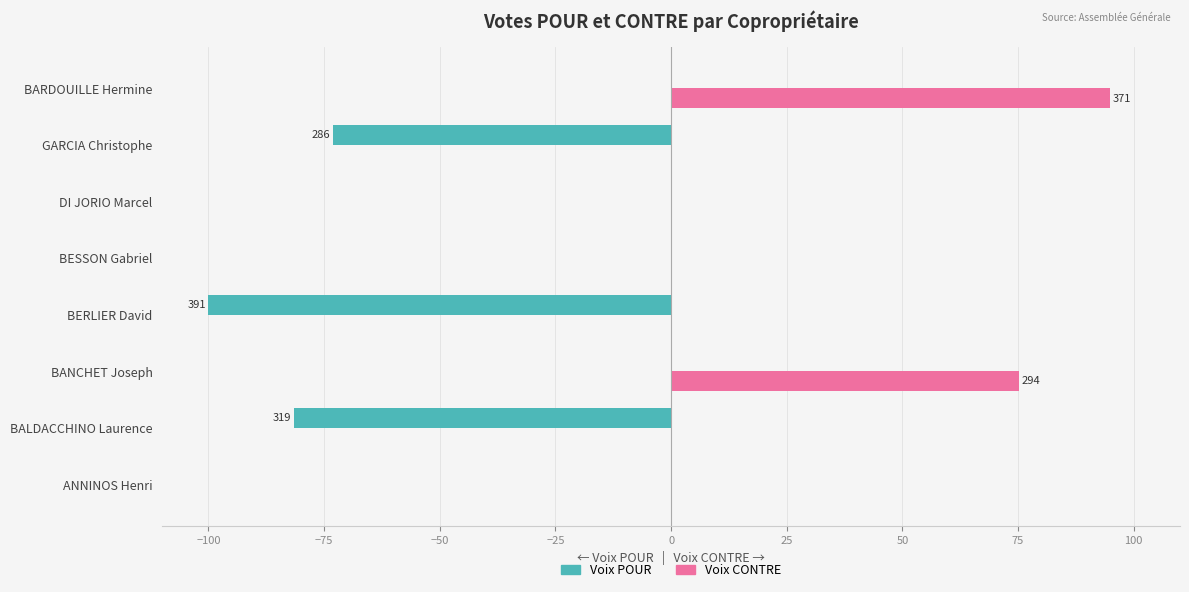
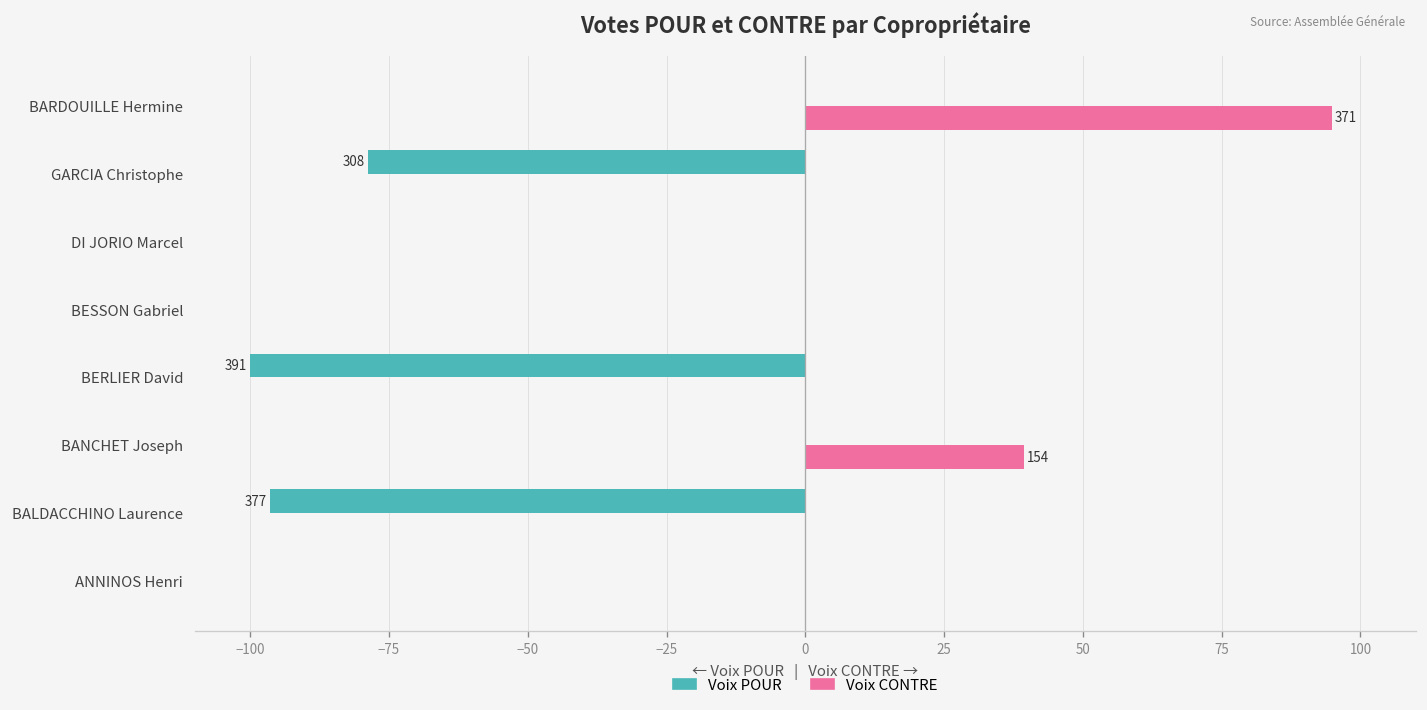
  {
    "Voix POUR": {
-     "GARCIA Christophe": 286,
-     "BALDACCHINO Laurence": 319
+     "GARCIA Christophe": 308,
+     "BALDACCHINO Laurence": 377
    },
    "Voix CONTRE": {
-     "BANCHET Joseph": 294
+     "BANCHET Joseph": 154
    }
  }
